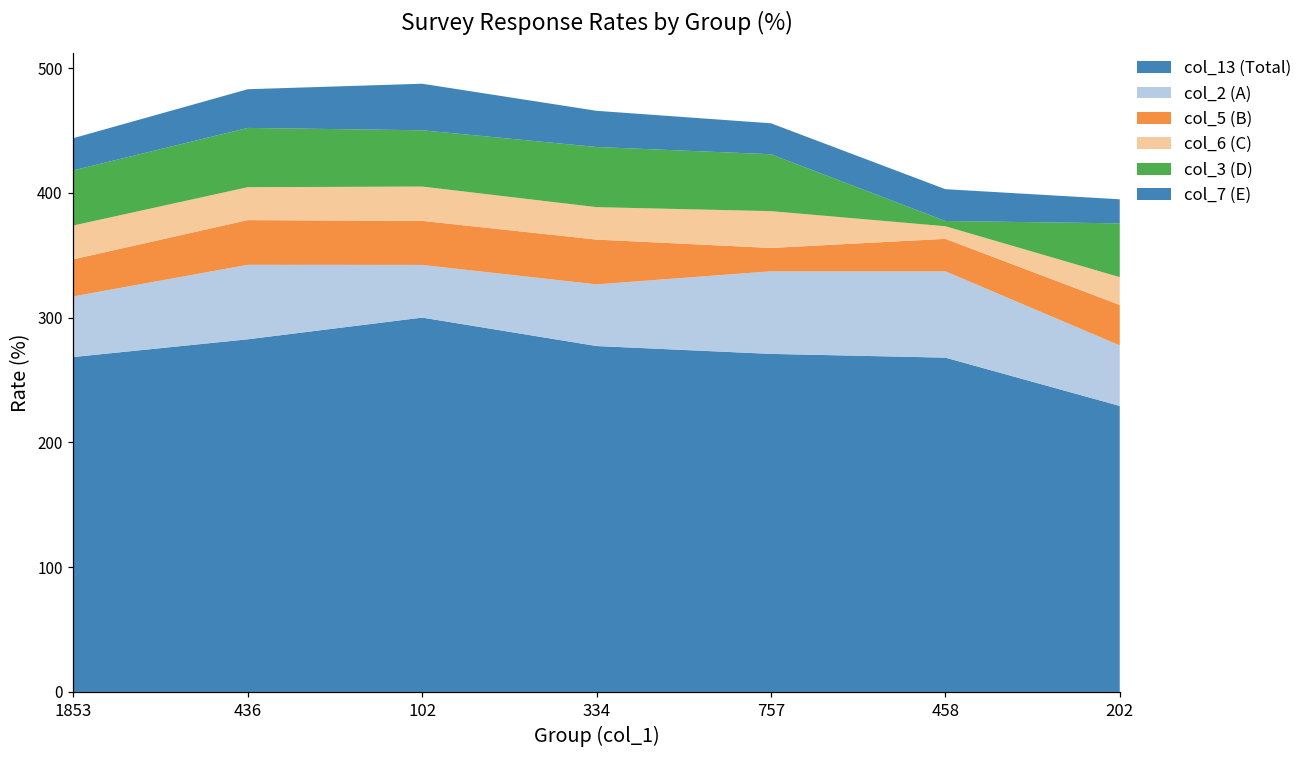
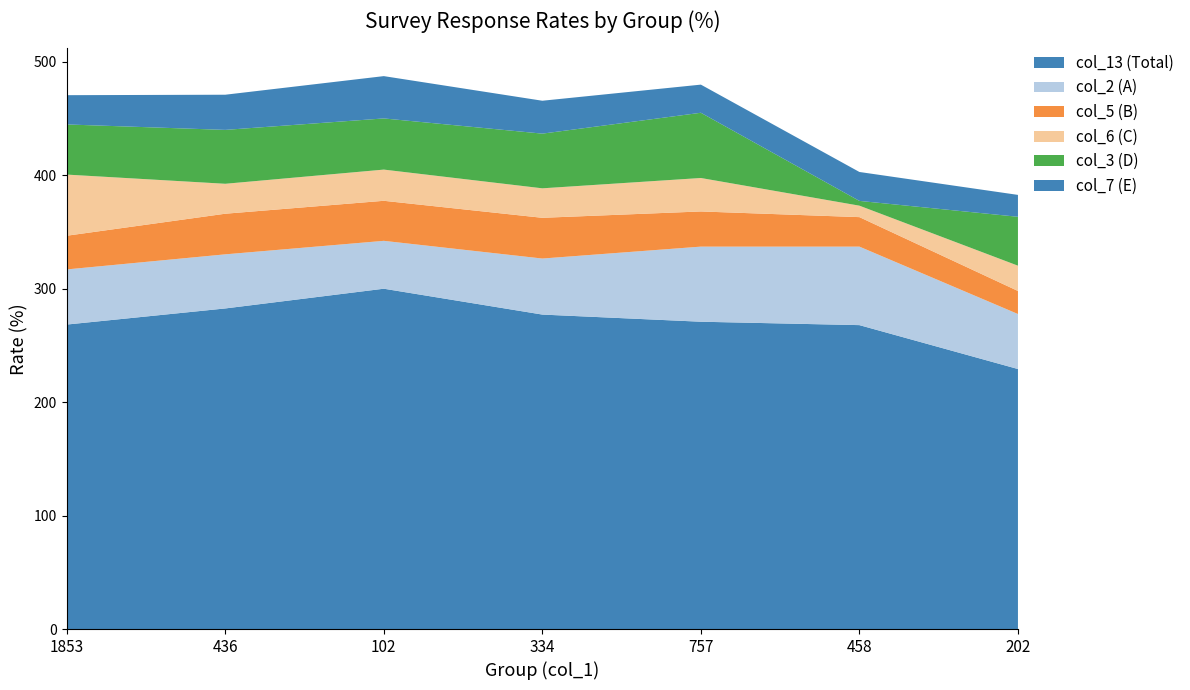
  {
    "col_2 (A)": {
      "1853": 49,
-     "436": 60,
+     "436": 48,
      "102": 42,
      "334": 49,
      "757": 66,
      "458": 69,
      "202": 49
    },
    "col_5 (B)": {
      "1853": 30,
      "436": 36,
      "102": 35,
      "334": 36,
-     "757": 19,
+     "757": 31,
      "458": 26,
-     "202": 32
+     "202": 20
    },
    "col_6 (C)": {
-     "1853": 27,
+     "1853": 54,
      "436": 26,
      "102": 28,
      "334": 26,
      "757": 30,
      "458": 10,
      "202": 22
    },
    "col_3 (D)": {
      "1853": 44,
      "436": 48,
      "102": 45,
      "334": 48,
-     "757": 46,
+     "757": 58,
      "458": 4,
      "202": 43
    }
  }
